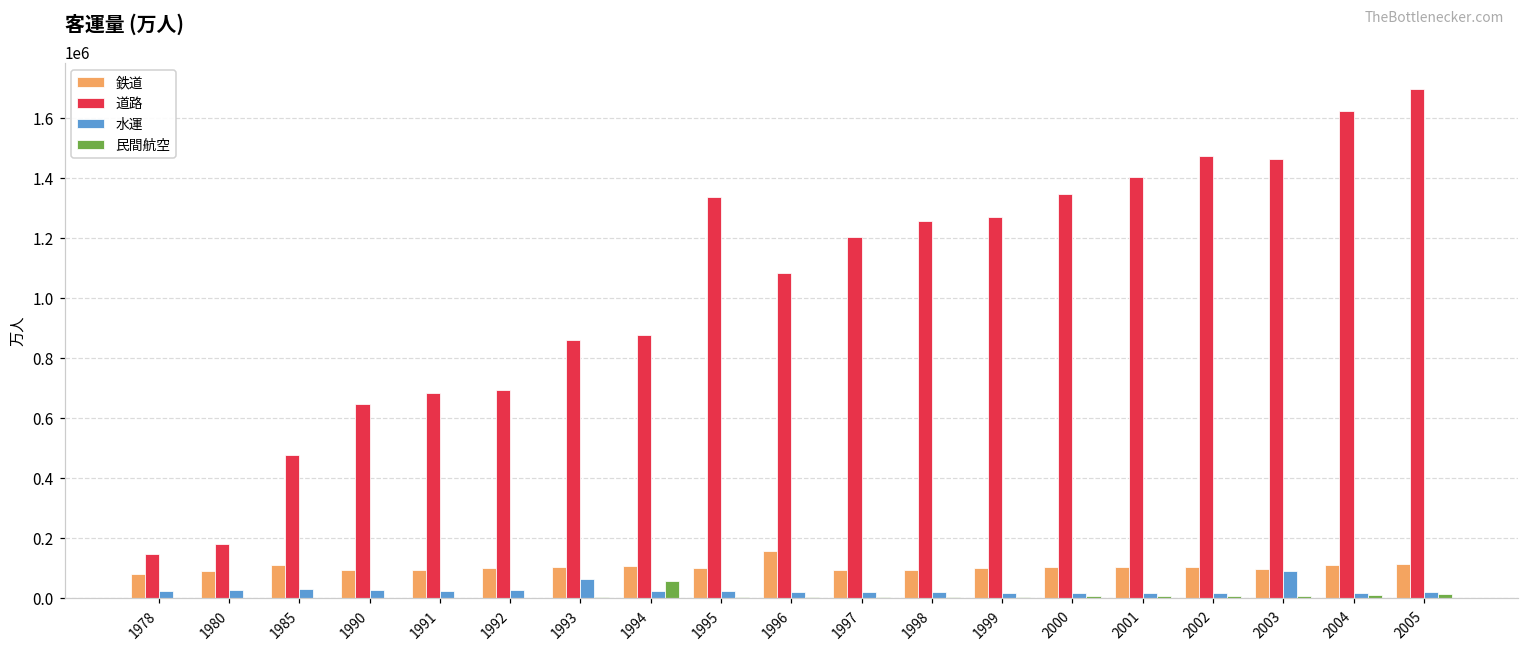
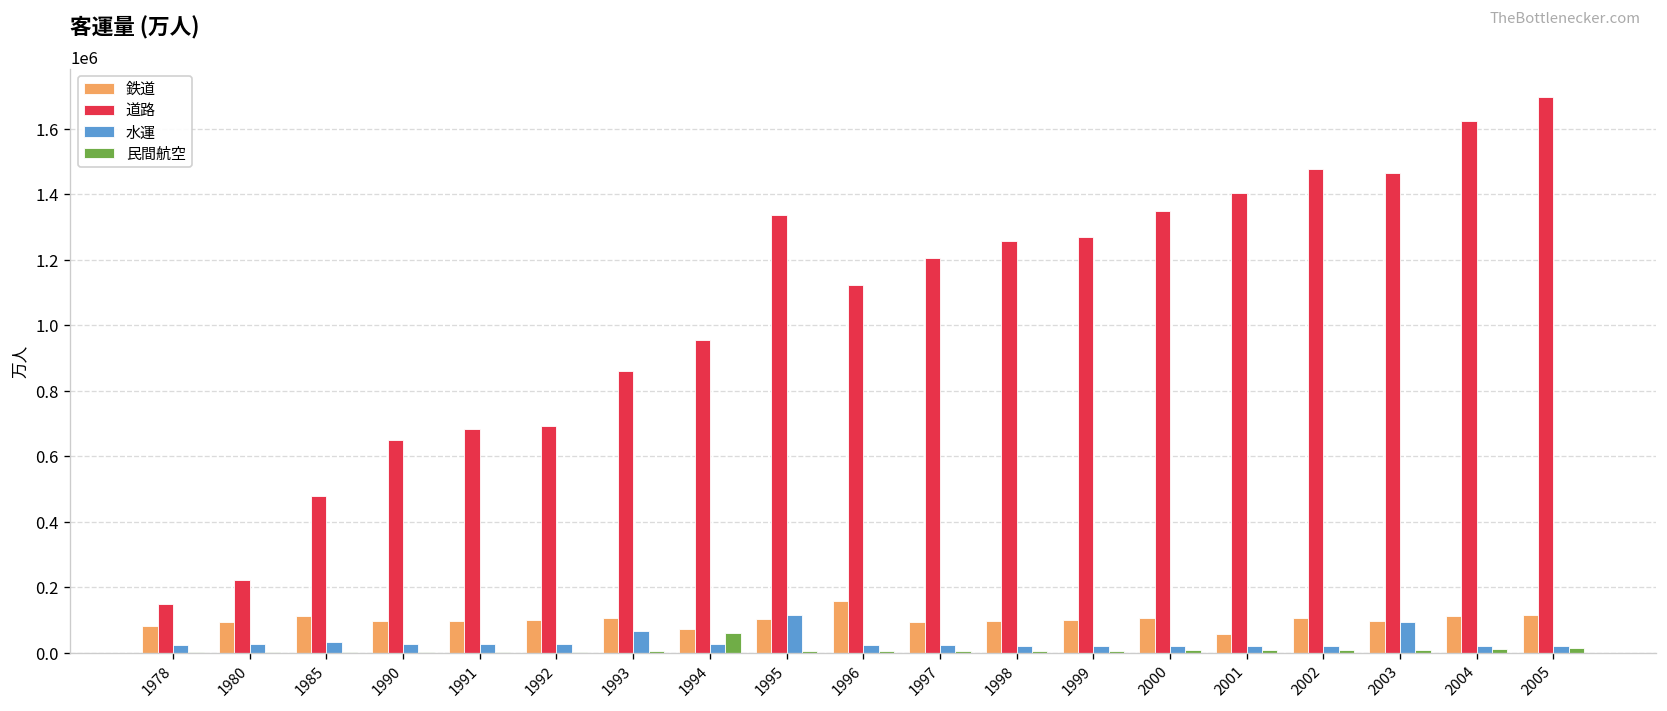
  {
    "鉄道": {
      "1978": 80000,
      "1980": 90000,
      "1985": 110000,
      "1990": 100000,
      "1991": 100000,
      "1992": 100000,
      "1993": 110000,
-     "1994": 110000,
+     "1994": 70000,
      "1995": 100000,
      "1996": 160000,
      "1997": 90000,
      "1998": 100000,
      "1999": 100000,
      "2000": 110000,
-     "2001": 110000,
+     "2001": 60000,
      "2002": 110000,
      "2003": 100000,
      "2004": 110000,
      "2005": 120000
    },
    "道路": {
      "1978": 150000,
-     "1980": 180000,
+     "1980": 220000,
      "1985": 480000,
      "1990": 650000,
      "1991": 680000,
      "1992": 690000,
      "1993": 860000,
-     "1994": 880000,
+     "1994": 950000,
      "1995": 1340000,
-     "1996": 1080000,
+     "1996": 1120000,
      "1997": 1200000,
      "1998": 1260000,
      "1999": 1270000,
      "2000": 1350000,
      "2001": 1400000,
      "2002": 1480000,
      "2003": 1460000,
      "2004": 1620000,
      "2005": 1700000
    },
    "水運": {
      "1978": 20000,
      "1980": 30000,
      "1985": 30000,
      "1990": 30000,
      "1991": 30000,
      "1992": 30000,
      "1993": 60000,
      "1994": 30000,
-     "1995": 20000,
+     "1995": 120000,
      "1996": 20000,
      "1997": 20000,
      "1998": 20000,
      "1999": 20000,
      "2000": 20000,
      "2001": 20000,
      "2002": 20000,
      "2003": 90000,
      "2004": 20000,
      "2005": 20000
    },
    "民間航空": {
      "1994": 60000,
      "2004": 10000,
      "2005": 10000
    }
  }
